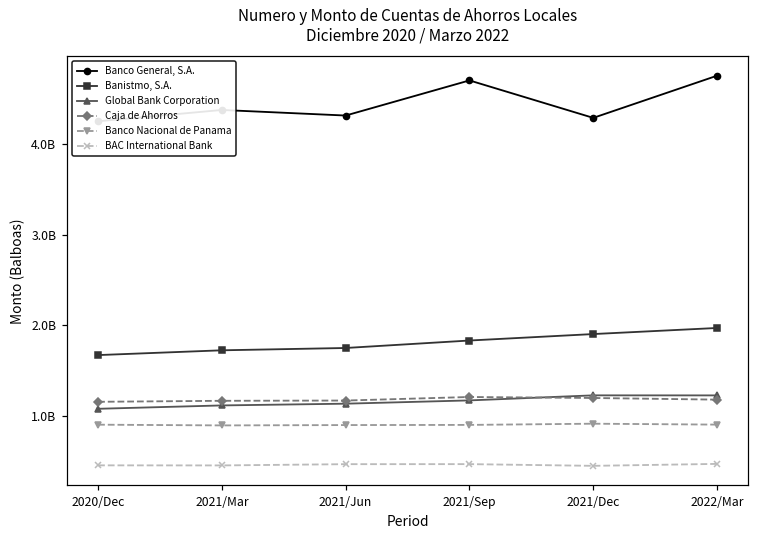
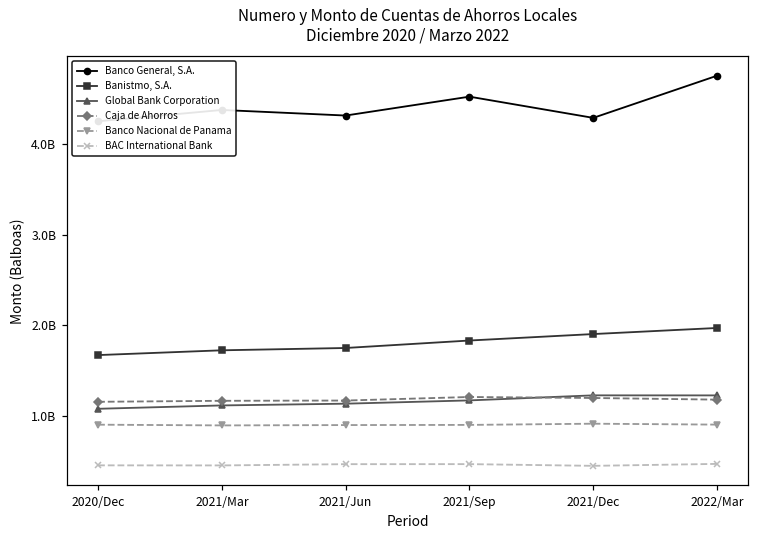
  {
    "Banco General, S.A.": {
      "2021/Jun": 4300000000,
-     "2021/Sep": 4700000000,
+     "2021/Sep": 4500000000,
      "2021/Dec": 4300000000,
      "2022/Mar": 4800000000
    }
  }
